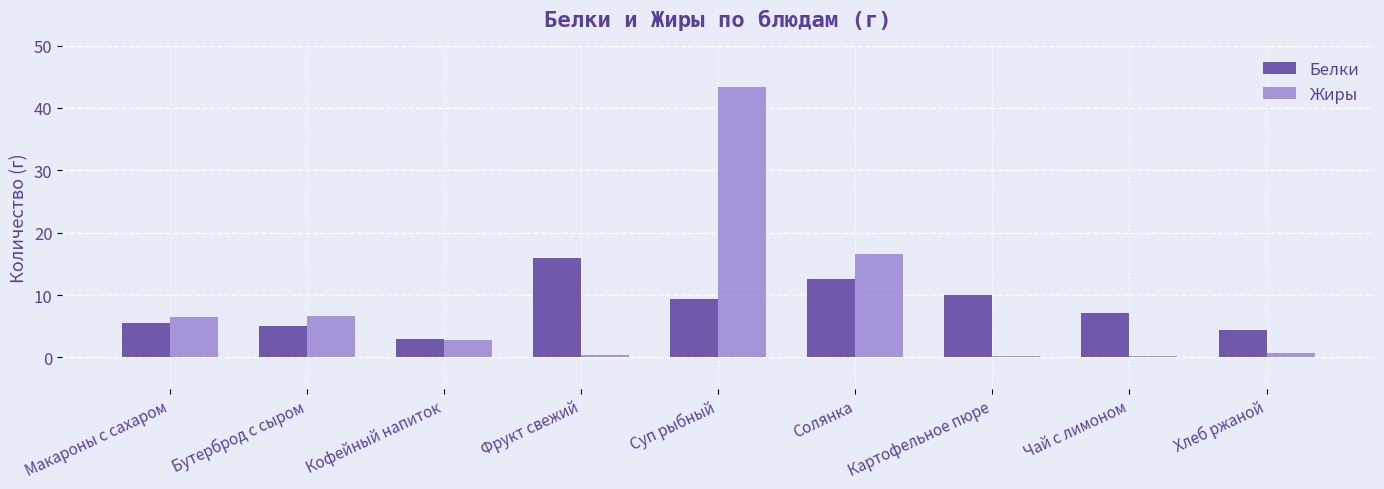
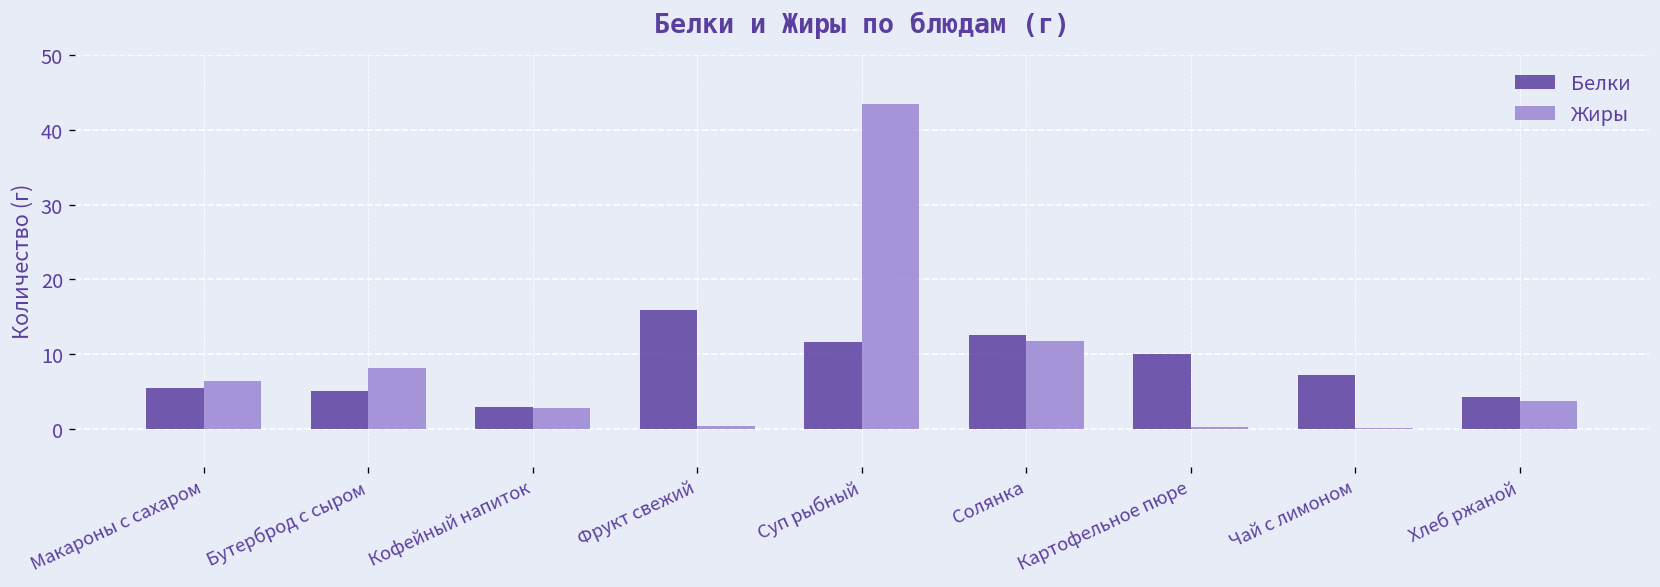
  {
    "Белки": {
      "Макароны с сахаром": 6,
      "Бутерброд с сыром": 5,
      "Кофейный напиток": 3,
      "Фрукт свежий": 16,
-     "Суп рыбный": 9,
+     "Суп рыбный": 12,
      "Солянка": 13,
      "Картофельное пюре": 10,
      "Чай с лимоном": 7,
      "Хлеб ржаной": 4
    },
    "Жиры": {
      "Макароны с сахаром": 6,
-     "Бутерброд с сыром": 7,
+     "Бутерброд с сыром": 8,
      "Кофейный напиток": 3,
      "Суп рыбный": 43,
-     "Солянка": 17,
-     "Хлеб ржаной": 1
+     "Солянка": 12,
+     "Хлеб ржаной": 4
    }
  }
